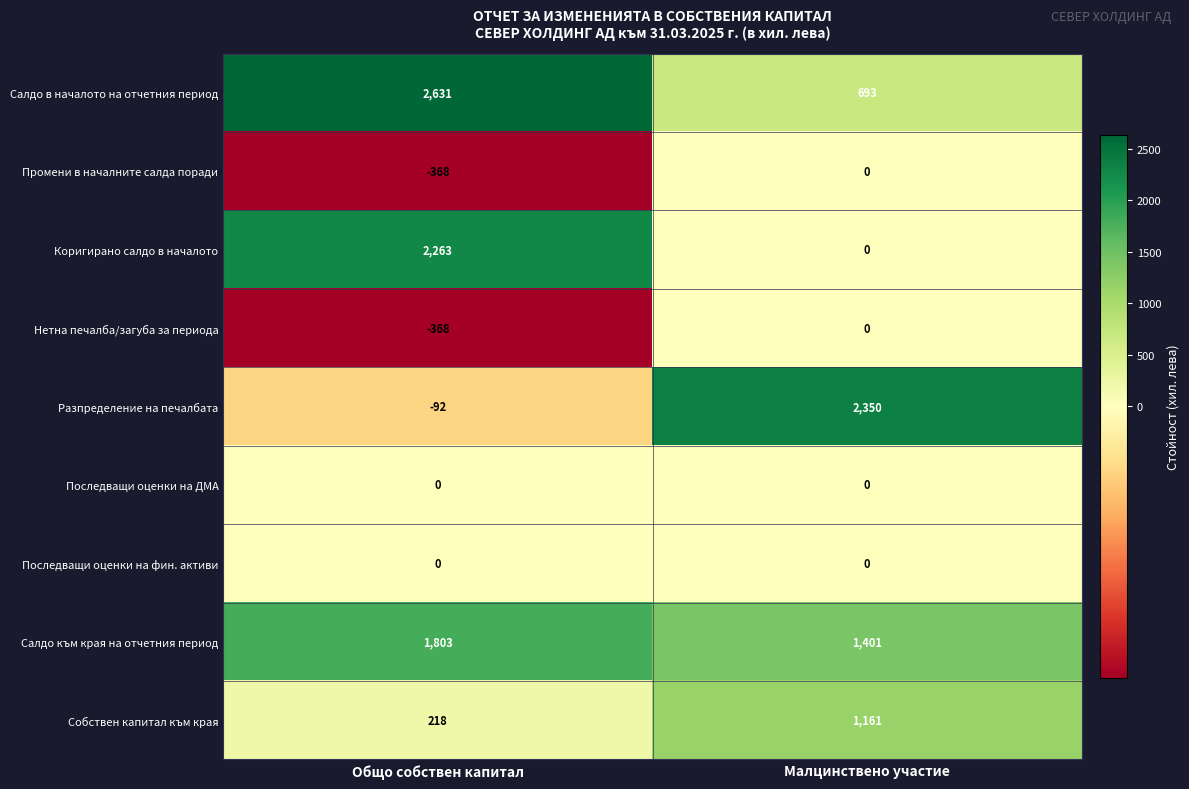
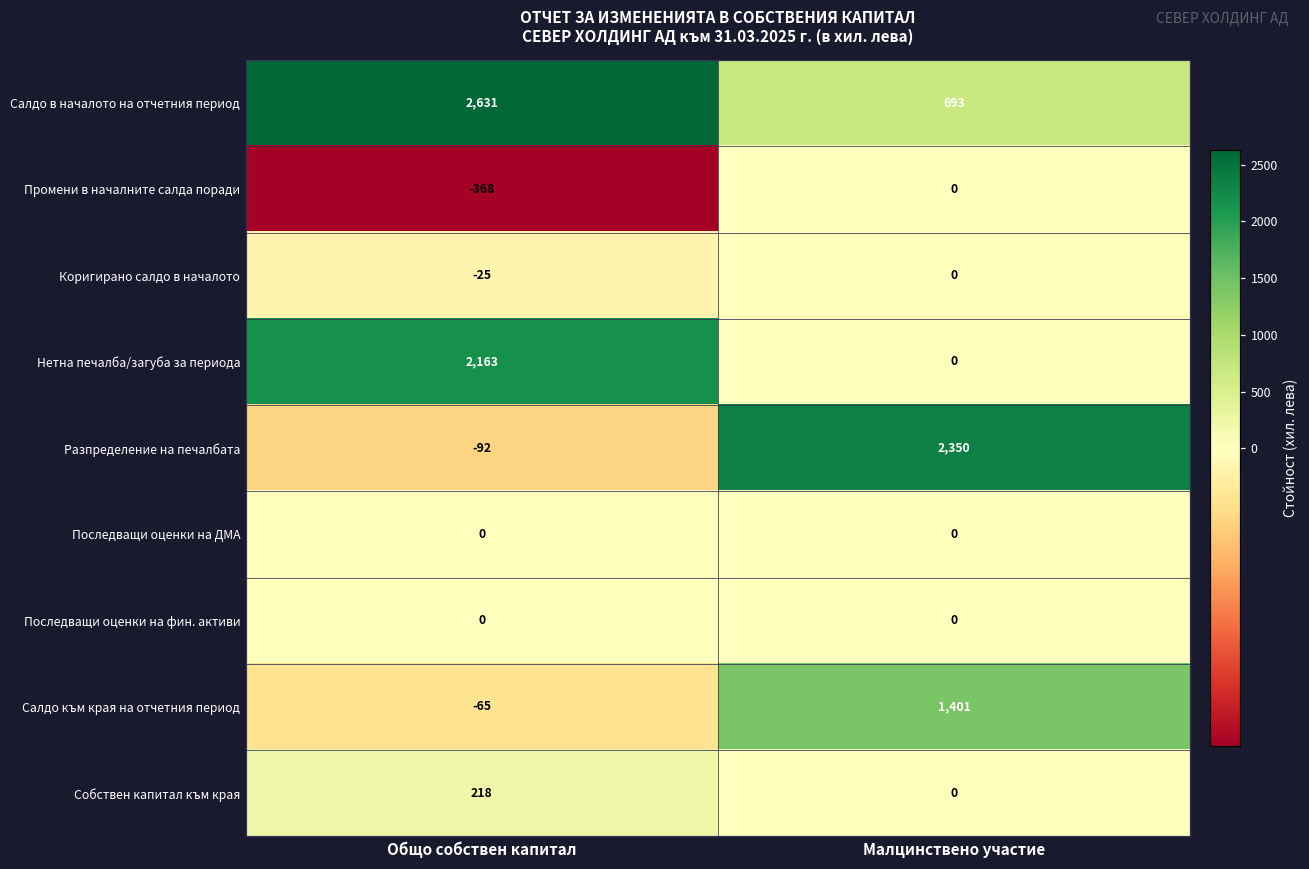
  {
    "Салдо в началото на отчетния период": {
      "Общо собствен капитал": "2,631",
      "Малцинствено участие": "693"
    },
    "Промени в началните салда поради": {
      "Общо собствен капитал": "-368",
      "Малцинствено участие": "0"
    },
    "Коригирано салдо в началото": {
-     "Общо собствен капитал": "2,263",
+     "Общо собствен капитал": "-25",
      "Малцинствено участие": "0"
    },
    "Нетна печалба/загуба за периода": {
-     "Общо собствен капитал": "-368",
+     "Общо собствен капитал": "2,163",
      "Малцинствено участие": "0"
    },
    "Разпределение на печалбата": {
      "Общо собствен капитал": "-92",
      "Малцинствено участие": "2,350"
    },
    "Последващи оценки на ДМА": {
      "Общо собствен капитал": "0",
      "Малцинствено участие": "0"
    },
    "Последващи оценки на фин. активи": {
      "Общо собствен капитал": "0",
      "Малцинствено участие": "0"
    },
    "Салдо към края на отчетния период": {
-     "Общо собствен капитал": "1,803",
+     "Общо собствен капитал": "-65",
      "Малцинствено участие": "1,401"
    },
    "Собствен капитал към края": {
      "Общо собствен капитал": "218",
-     "Малцинствено участие": "1,161"
+     "Малцинствено участие": "0"
    }
  }
